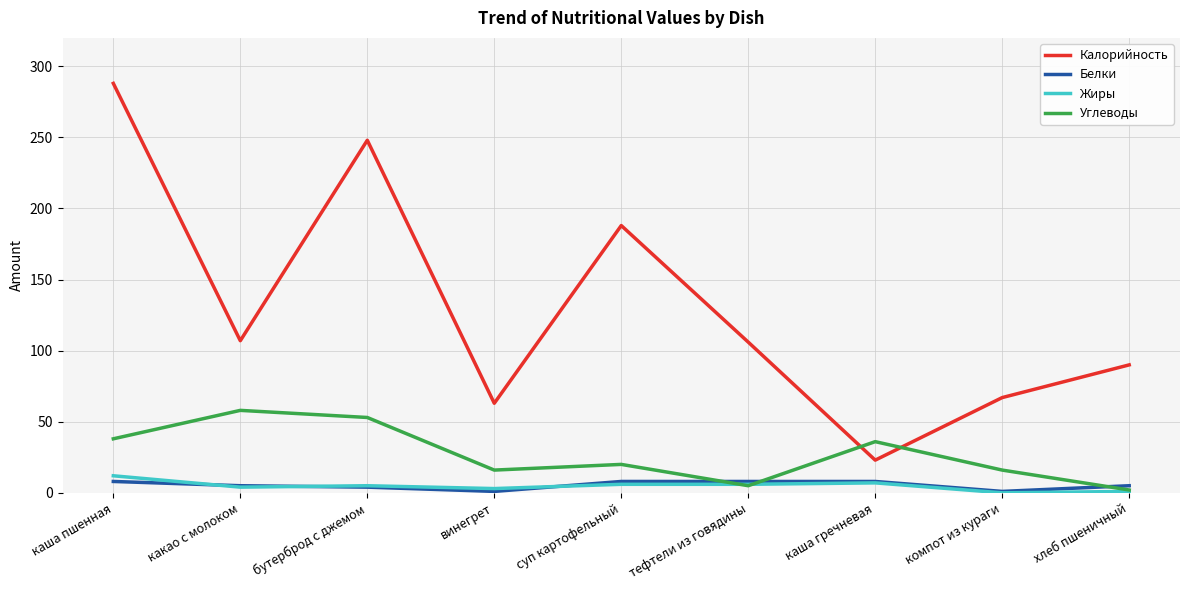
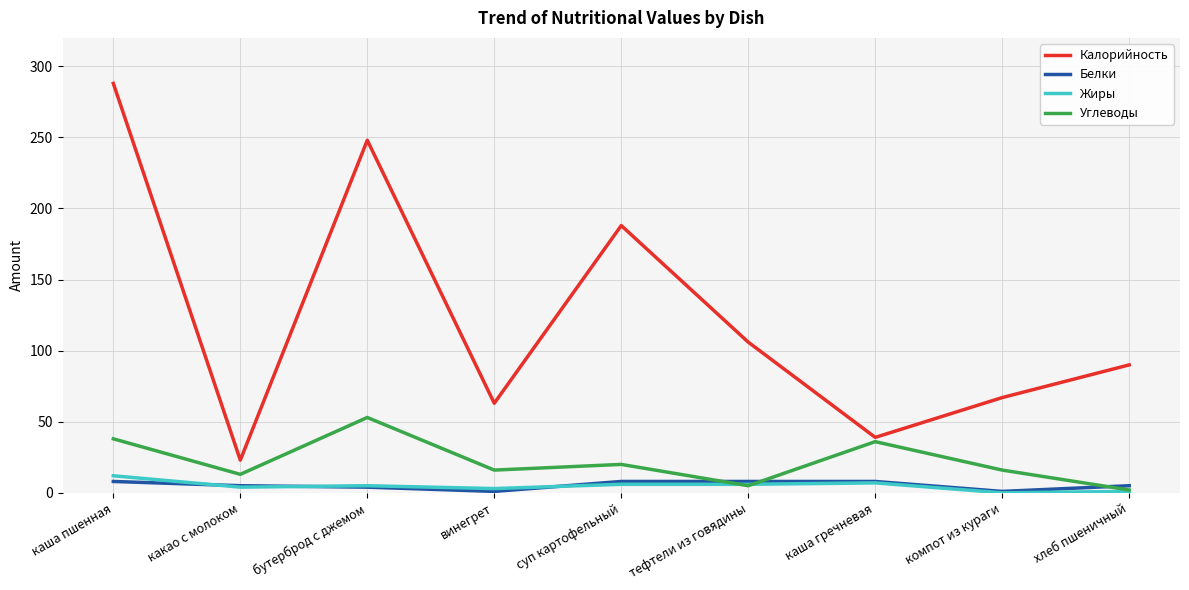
  {
    "Калорийность": {
      "каша пшенная": 288,
-     "какао с молоком": 107,
+     "какао с молоком": 23,
      "бутерброд с джемом": 248,
      "винегрет": 63,
      "суп картофельный": 188,
      "тефтели из говядины": 106,
-     "каша гречневая": 23,
+     "каша гречневая": 39,
      "компот из кураги": 67,
      "хлеб пшеничный": 90
    },
    "Белки": {
      "каша пшенная": 8,
      "винегрет": 1,
      "суп картофельный": 8,
      "тефтели из говядины": 8,
      "хлеб пшеничный": 5
    },
    "Жиры": {
      "каша пшенная": 12,
      "винегрет": 3,
      "суп картофельный": 6
    },
    "Углеводы": {
      "каша пшенная": 38,
-     "какао с молоком": 58,
+     "какао с молоком": 13,
      "бутерброд с джемом": 53,
      "винегрет": 16,
      "суп картофельный": 20,
      "каша гречневая": 36,
      "компот из кураги": 16
    }
  }
